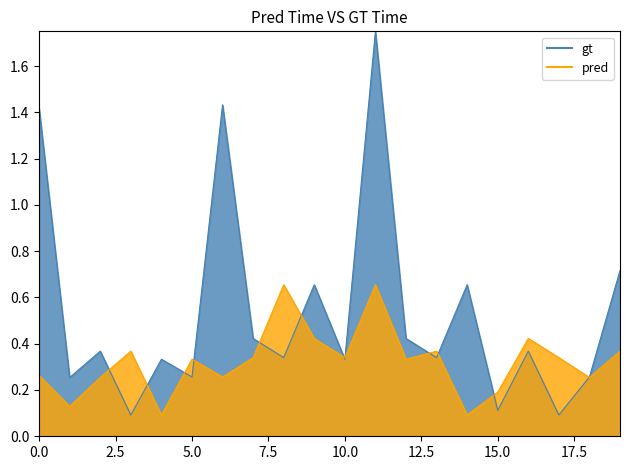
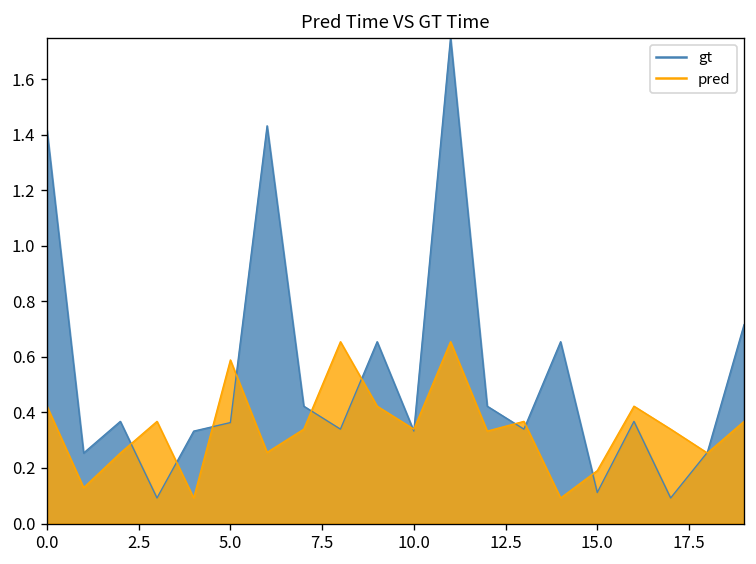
  {
    "gt": {
      "0.0": 1.42,
-     "5.0": 0.26,
+     "5.0": 0.36,
      "15.0": 0.11
    },
    "pred": {
-     "0.0": 0.26,
-     "5.0": 0.33,
+     "0.0": 0.42,
+     "5.0": 0.59,
      "15.0": 0.19
    }
  }
